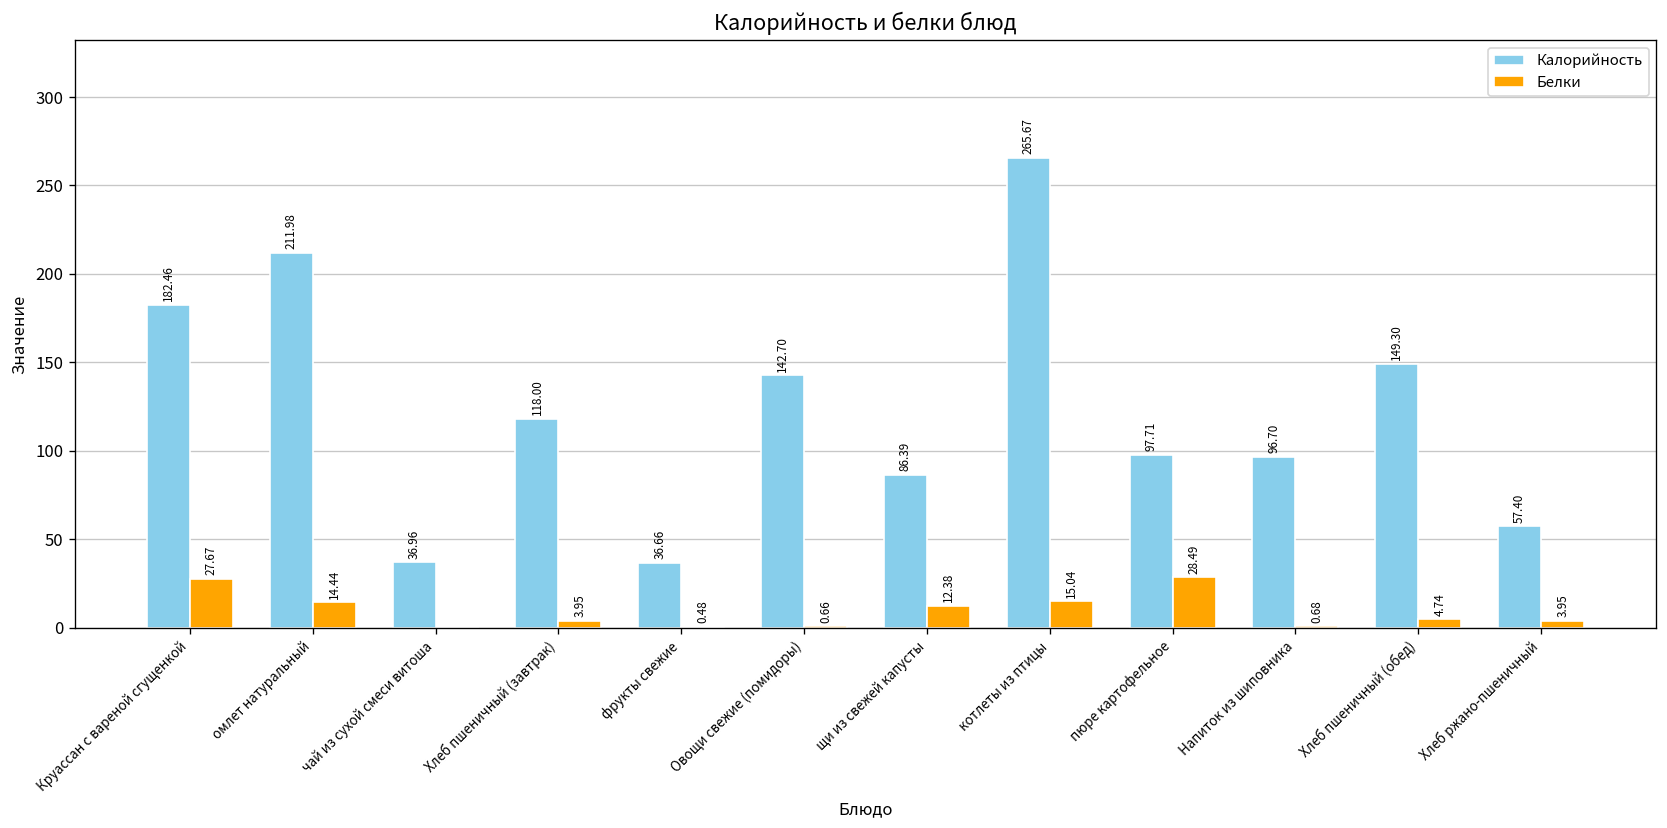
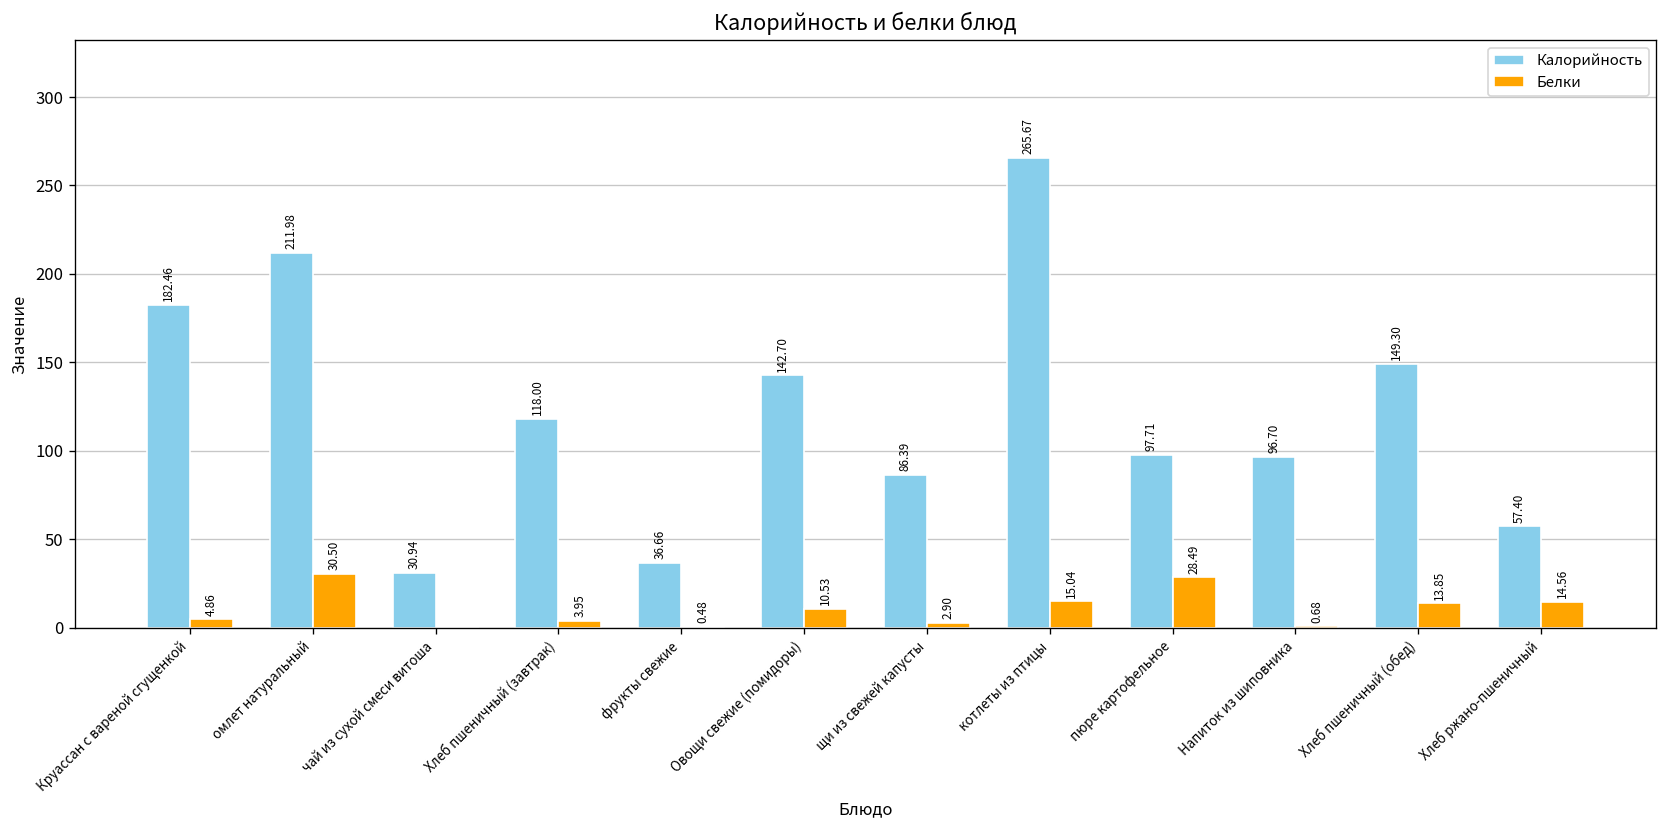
  {
    "Калорийность": {
      "Круассан с вареной сгущенкой": 182.46,
      "омлет натуральный": 211.98,
-     "чай из сухой смеси витоша": 36.96,
+     "чай из сухой смеси витоша": 30.94,
      "Хлеб пшеничный (завтрак)": 118.00,
      "фрукты свежие": 36.66,
      "Овощи свежие (помидоры)": 142.70,
      "щи из свежей капусты": 86.39,
      "котлеты из птицы": 265.67,
      "пюре картофельное": 97.71,
      "Напиток из шиповника": 96.70,
      "Хлеб пшеничный (обед)": 149.30,
      "Хлеб ржано-пшеничный": 57.40
    },
    "Белки": {
-     "Круассан с вареной сгущенкой": 27.67,
-     "омлет натуральный": 14.44,
+     "Круассан с вареной сгущенкой": 4.86,
+     "омлет натуральный": 30.50,
      "Хлеб пшеничный (завтрак)": 3.95,
      "фрукты свежие": 0.48,
-     "Овощи свежие (помидоры)": 0.66,
-     "щи из свежей капусты": 12.38,
+     "Овощи свежие (помидоры)": 10.53,
+     "щи из свежей капусты": 2.90,
      "котлеты из птицы": 15.04,
      "пюре картофельное": 28.49,
      "Напиток из шиповника": 0.68,
-     "Хлеб пшеничный (обед)": 4.74,
-     "Хлеб ржано-пшеничный": 3.95
+     "Хлеб пшеничный (обед)": 13.85,
+     "Хлеб ржано-пшеничный": 14.56
    }
  }
